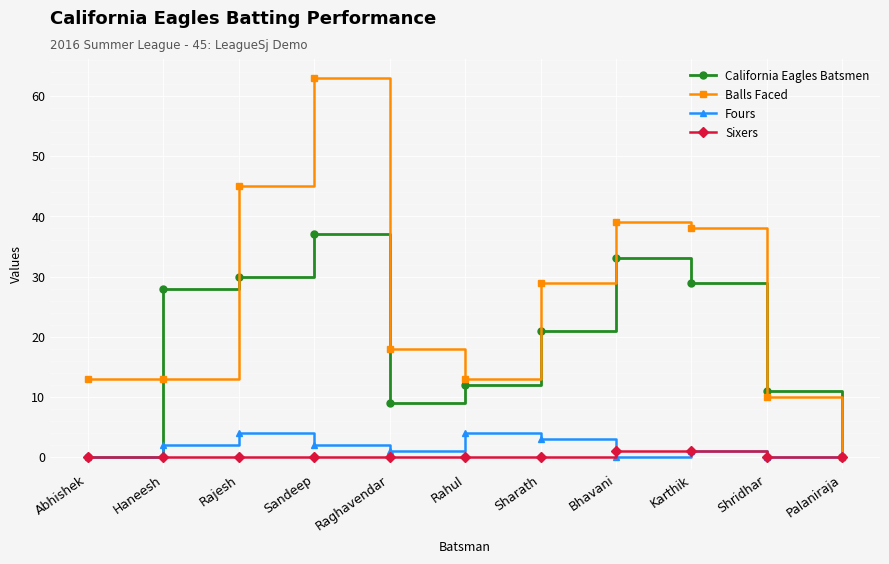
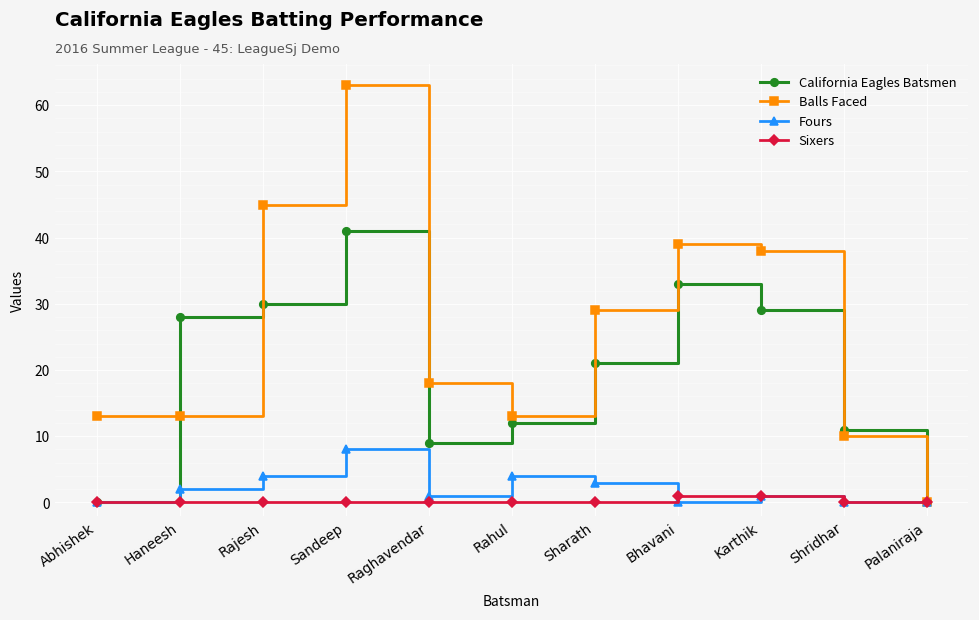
  {
    "California Eagles Batsmen": {
      "Haneesh": 28,
      "Rajesh": 30,
-     "Sandeep": 37,
+     "Sandeep": 41,
      "Raghavendar": 9,
      "Rahul": 12,
      "Sharath": 21,
      "Bhavani": 33,
      "Karthik": 29,
      "Shridhar": 11
    },
    "Balls Faced": {
      "Abhishek": 13,
      "Haneesh": 13,
      "Rajesh": 45,
      "Sandeep": 63,
      "Raghavendar": 18,
      "Rahul": 13,
      "Sharath": 29,
      "Bhavani": 39,
      "Karthik": 38,
      "Shridhar": 10
    },
    "Fours": {
      "Haneesh": 2,
      "Rajesh": 4,
-     "Sandeep": 2,
+     "Sandeep": 8,
      "Raghavendar": 1,
      "Rahul": 4,
      "Sharath": 3,
      "Bhavani": 0
    },
    "Sixers": {
      "Haneesh": 0,
      "Rajesh": 0,
      "Sandeep": 0,
      "Raghavendar": 0,
      "Rahul": 0,
      "Sharath": 0,
      "Bhavani": 1
    }
  }
